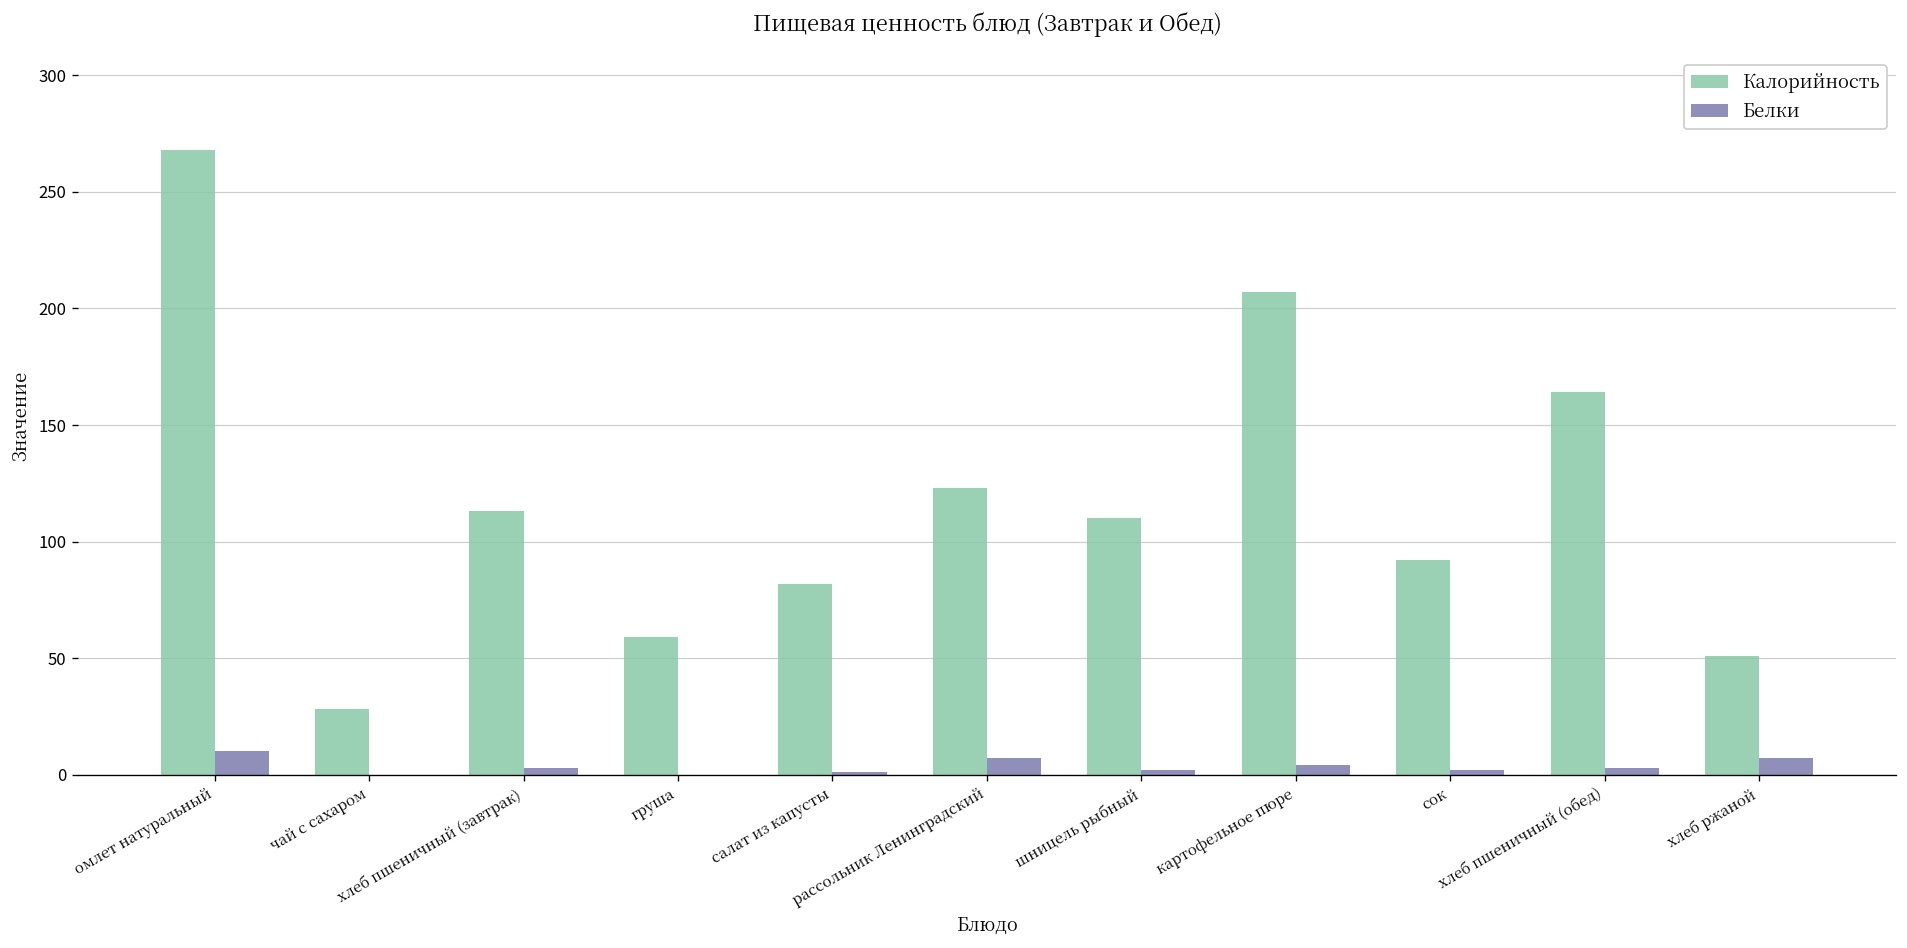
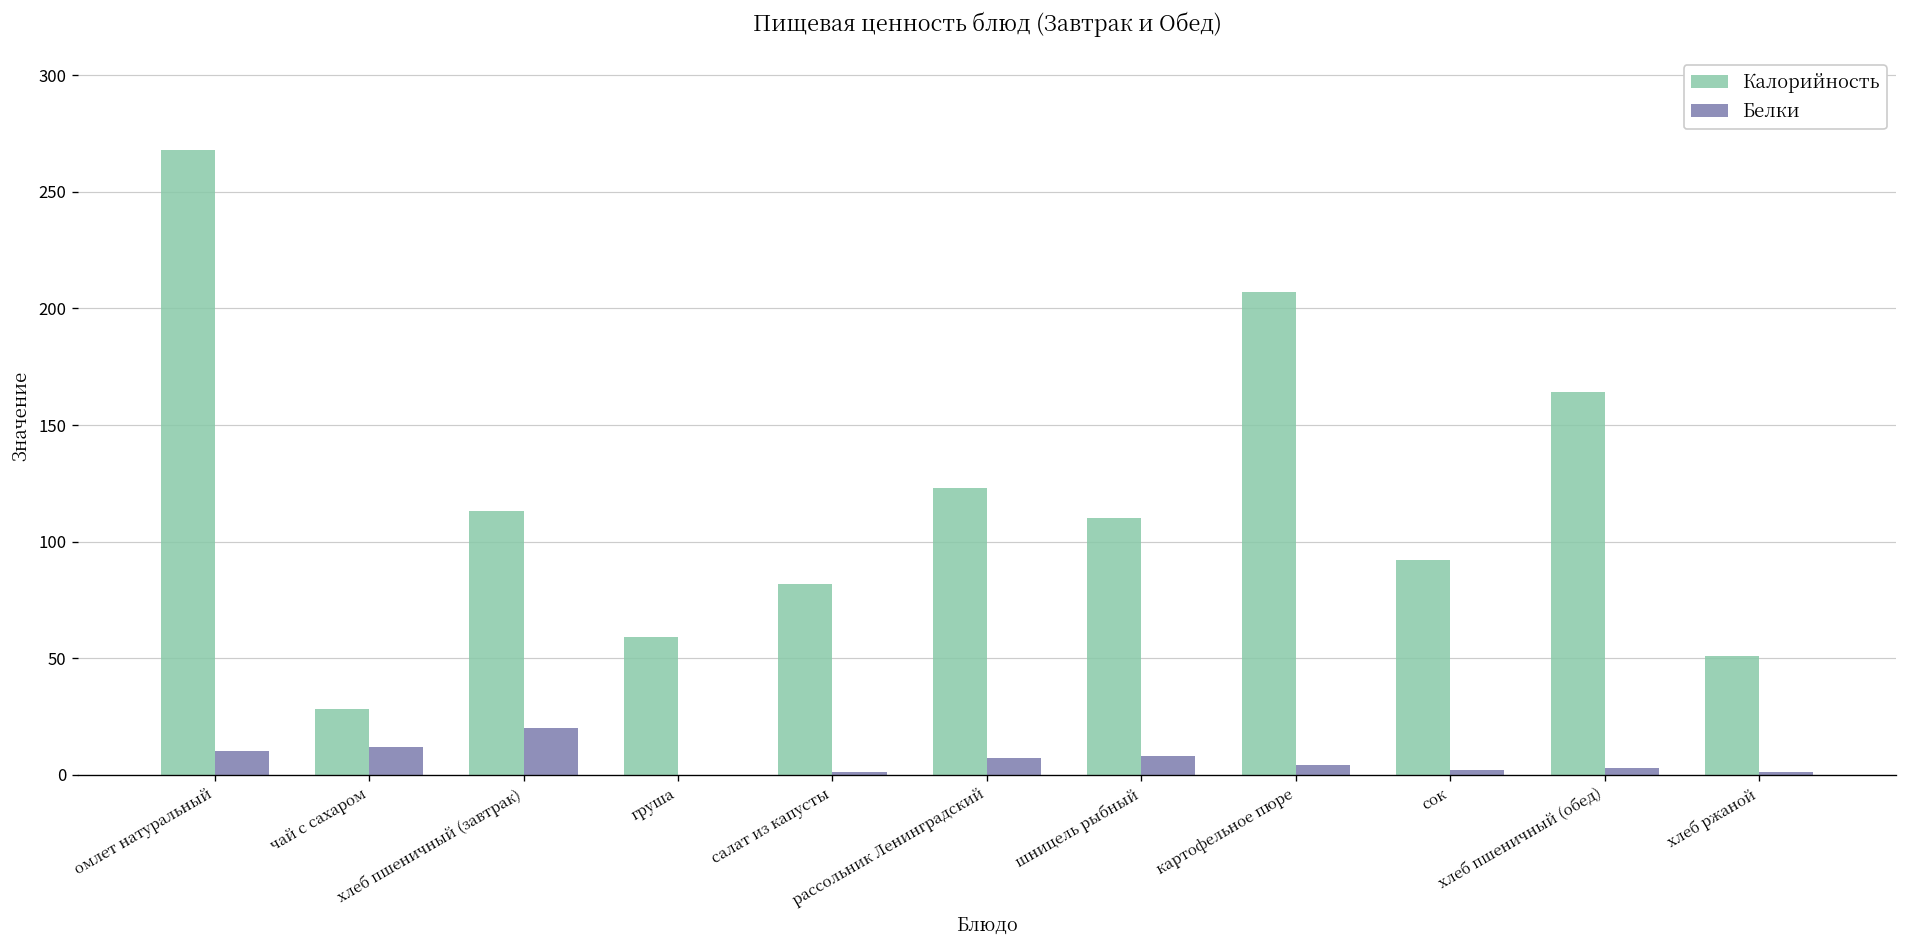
  {
    "Калорийность": {
      "омлет натуральный": 268,
      "чай с сахаром": 28,
      "хлеб пшеничный (завтрак)": 113,
      "груша": 59,
      "салат из капусты": 82,
      "рассольник Ленинградский": 123,
      "шницель рыбный": 110,
      "картофельное пюре": 207,
      "сок": 92,
      "хлеб пшеничный (обед)": 164,
      "хлеб ржаной": 51
    },
    "Белки": {
      "омлет натуральный": 10,
-     "чай с сахаром": 0,
-     "хлеб пшеничный (завтрак)": 3,
+     "чай с сахаром": 12,
+     "хлеб пшеничный (завтрак)": 20,
      "груша": 0,
      "рассольник Ленинградский": 7,
-     "шницель рыбный": 2,
+     "шницель рыбный": 8,
      "картофельное пюре": 4,
      "сок": 2,
      "хлеб пшеничный (обед)": 3,
-     "хлеб ржаной": 7
+     "хлеб ржаной": 1
    }
  }
